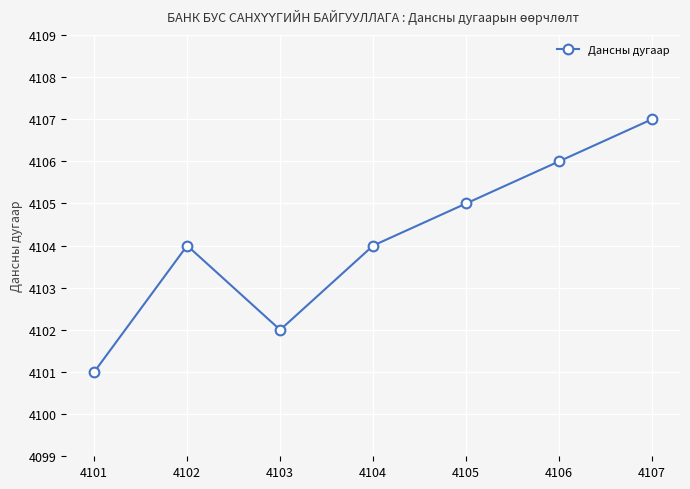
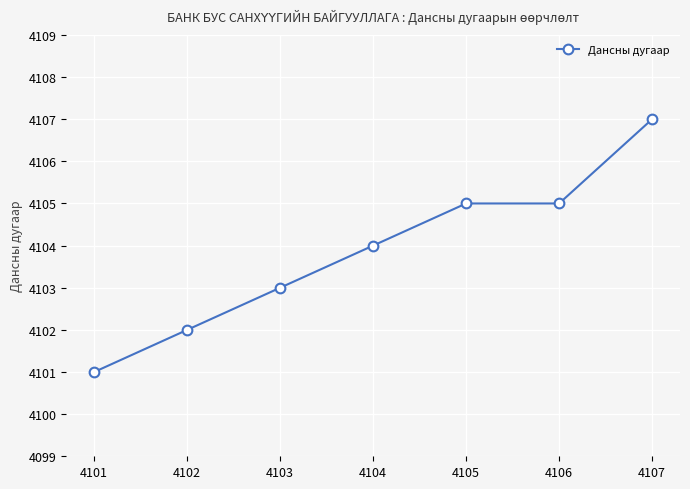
  {
    "4101": 4101,
-   "4102": 4104,
-   "4103": 4102,
+   "4102": 4102,
+   "4103": 4103,
    "4104": 4104,
    "4105": 4105,
-   "4106": 4106,
+   "4106": 4105,
    "4107": 4107
  }
